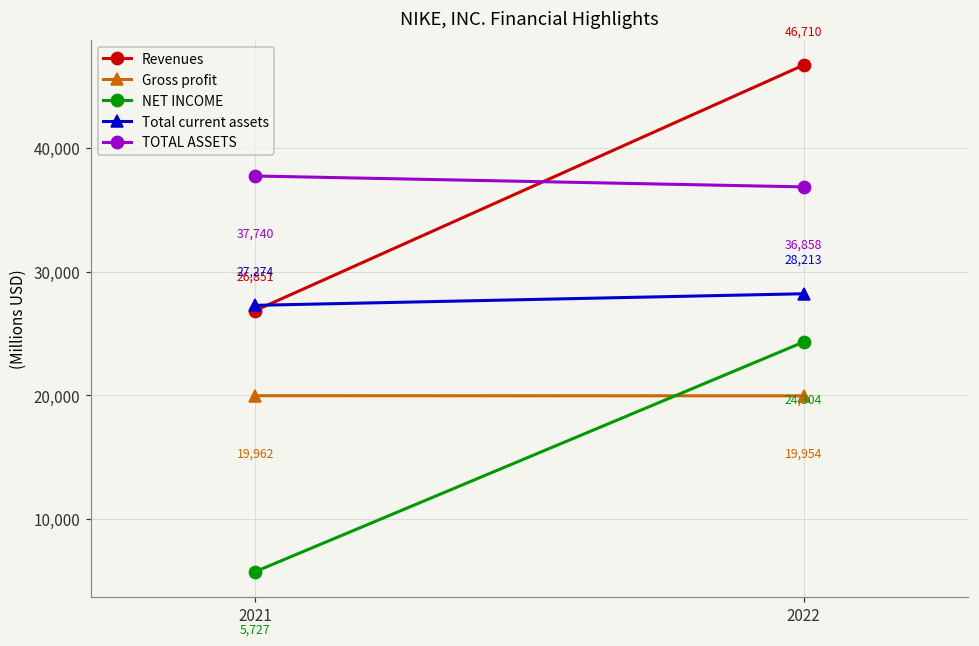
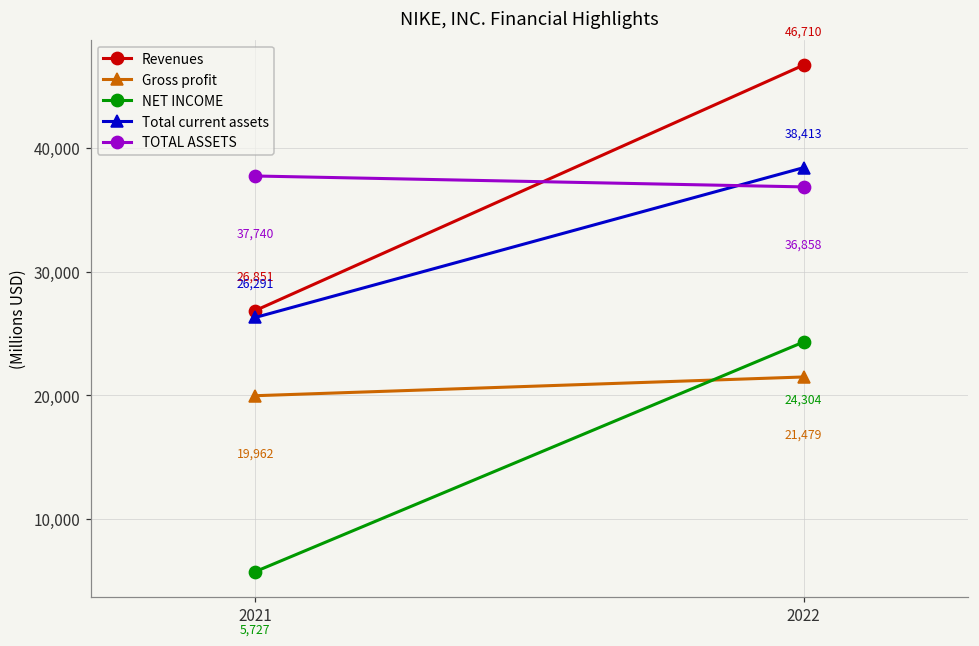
  {
    "Gross profit": {
-     "2022": "19,954"
+     "2022": "21,479"
    },
    "NET INCOME": {
      "2021": "5,700",
      "2022": "24,300"
    },
    "Total current assets": {
-     "2021": "27,274",
-     "2022": "28,213"
+     "2021": "26,291",
+     "2022": "38,413"
    },
    "TOTAL ASSETS": {
      "2021": "37,700",
      "2022": "36,900"
    }
  }
